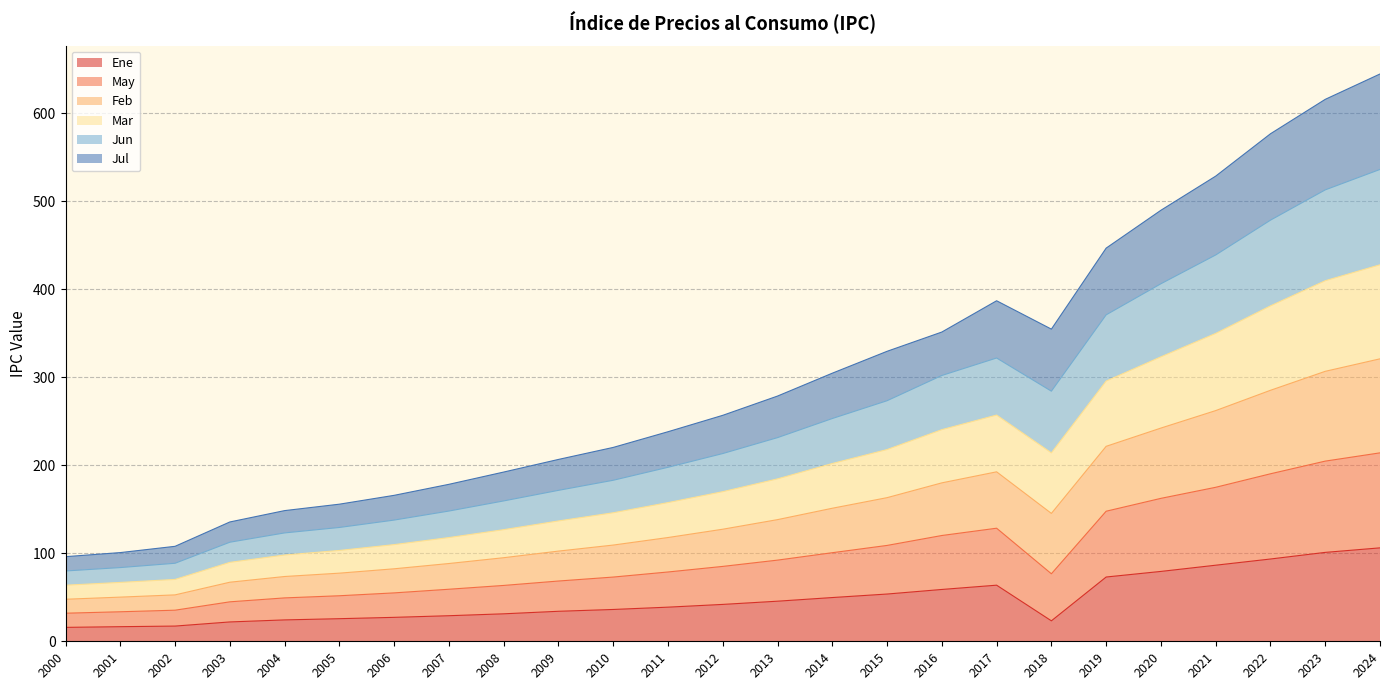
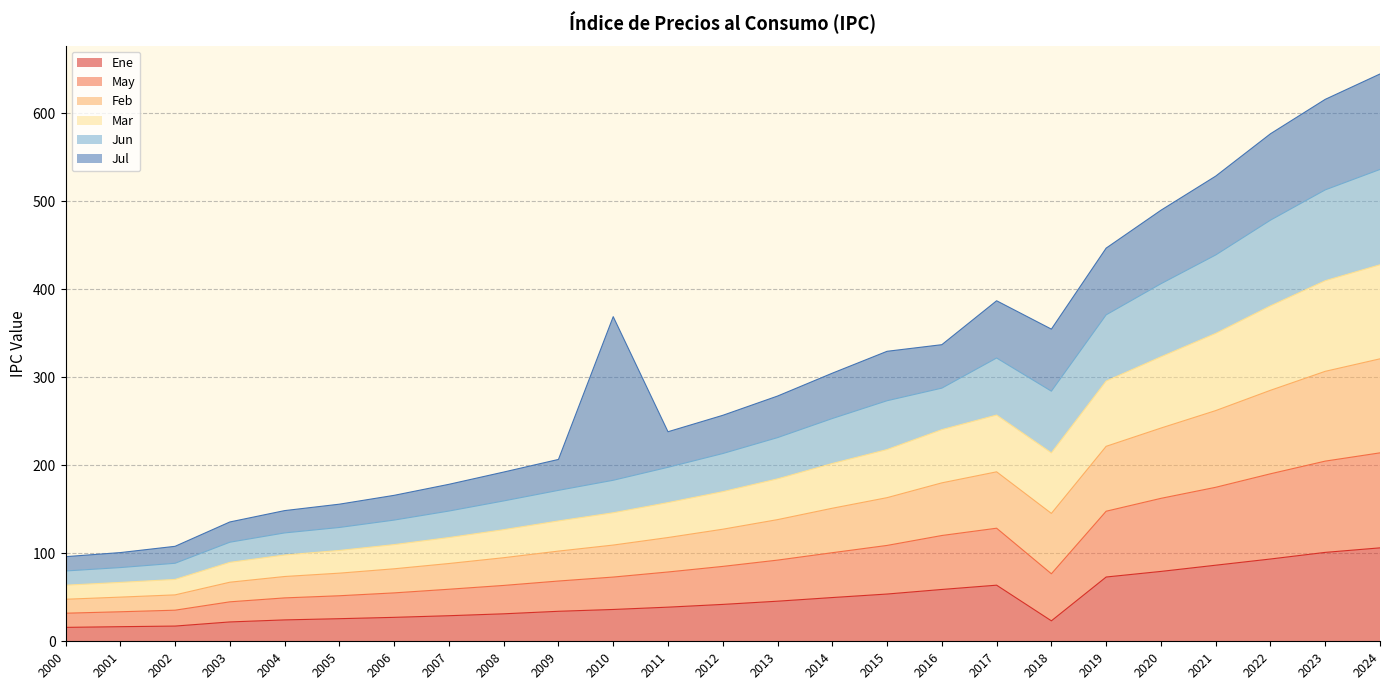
  {
    "Ene": {
      "2000": 20,
      "2001": 20,
      "2002": 20,
      "2003": 20,
      "2004": 20,
      "2005": 30,
      "2006": 30,
      "2007": 30,
      "2008": 30,
      "2009": 30,
      "2010": 40,
      "2011": 40,
      "2012": 40,
      "2013": 50,
      "2014": 50,
      "2015": 50,
      "2016": 60,
      "2017": 60,
      "2018": 20,
      "2019": 70,
      "2020": 80,
      "2021": 90,
      "2022": 90,
      "2023": 100,
      "2024": 110
    },
    "May": {
      "2000": 20,
      "2001": 20,
      "2002": 20,
      "2003": 20,
      "2004": 30,
      "2005": 30,
      "2006": 30,
      "2007": 30,
      "2008": 30,
      "2009": 30,
      "2010": 40,
      "2011": 40,
      "2012": 40,
      "2013": 50,
      "2014": 50,
      "2015": 60,
      "2016": 60,
      "2017": 60,
      "2018": 50,
      "2019": 70,
      "2020": 80,
      "2021": 90,
      "2022": 100,
      "2023": 100,
      "2024": 110
    },
    "Jun": {
      "2000": 20,
      "2001": 20,
      "2002": 20,
      "2003": 20,
      "2004": 30,
      "2005": 30,
      "2006": 30,
      "2007": 30,
      "2008": 30,
      "2009": 30,
      "2010": 40,
      "2011": 40,
      "2012": 40,
      "2013": 50,
      "2014": 50,
      "2015": 60,
-     "2016": 60,
+     "2016": 50,
      "2017": 60,
      "2018": 70,
      "2019": 80,
      "2020": 80,
      "2021": 90,
      "2022": 100,
      "2023": 100,
      "2024": 110
    },
    "Jul": {
      "2000": 20,
      "2001": 20,
      "2002": 20,
      "2003": 20,
      "2004": 30,
      "2005": 30,
      "2006": 30,
      "2007": 30,
      "2008": 30,
      "2009": 40,
-     "2010": 40,
+     "2010": 190,
      "2011": 40,
      "2012": 40,
      "2013": 50,
      "2014": 50,
      "2015": 60,
      "2016": 50,
      "2017": 70,
      "2018": 70,
      "2019": 80,
      "2020": 80,
      "2021": 90,
      "2022": 100,
      "2023": 100,
      "2024": 110
    }
  }
